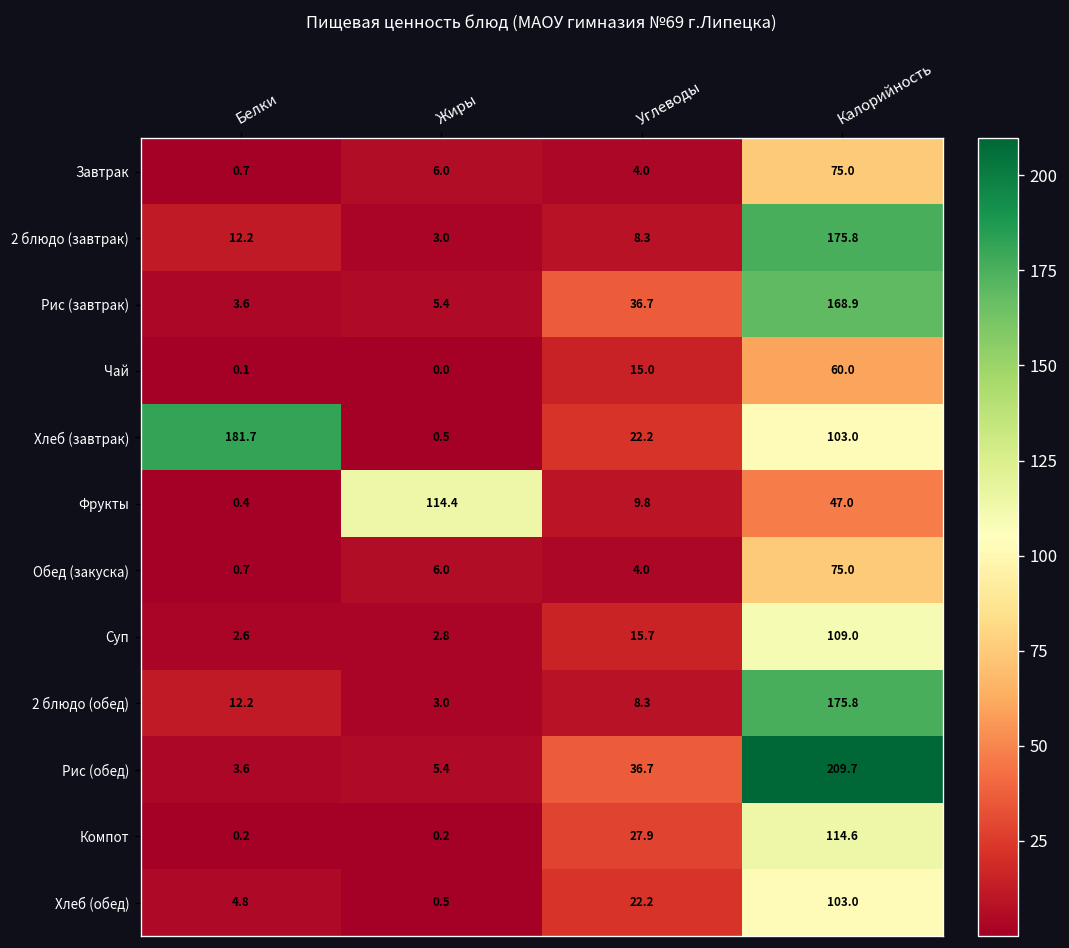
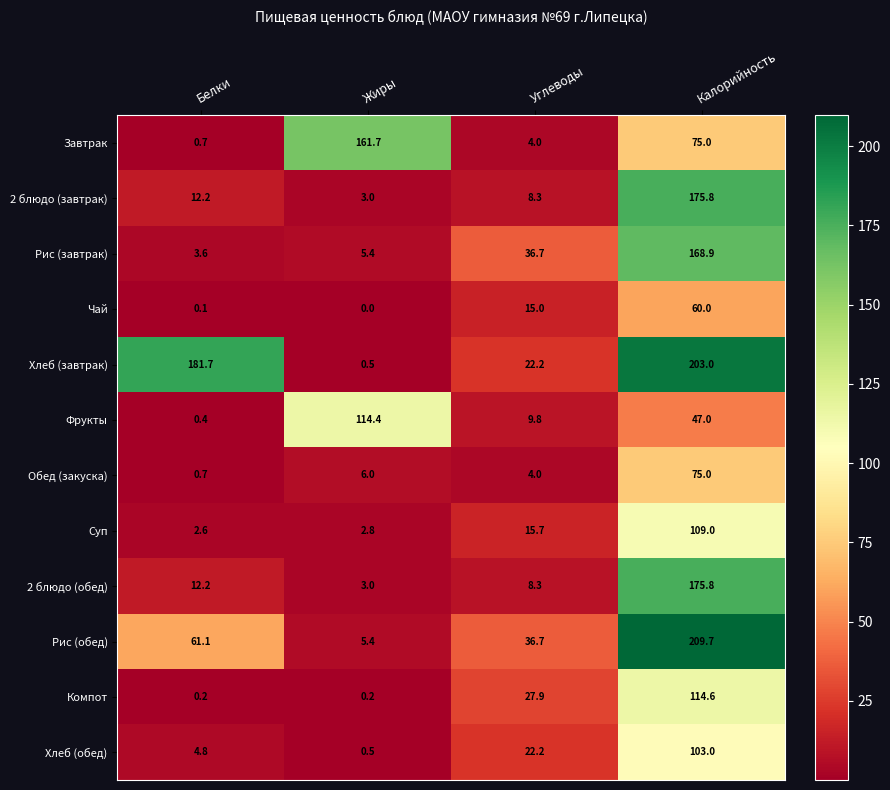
  {
    "Завтрак": {
      "Белки": 0.7,
-     "Жиры": 6.0,
+     "Жиры": 161.7,
      "Углеводы": 4.0,
      "Калорийность": 75.0
    },
    "2 блюдо (завтрак)": {
      "Белки": 12.2,
      "Жиры": 3.0,
      "Углеводы": 8.3,
      "Калорийность": 175.8
    },
    "Рис (завтрак)": {
      "Белки": 3.6,
      "Жиры": 5.4,
      "Углеводы": 36.7,
      "Калорийность": 168.9
    },
    "Чай": {
      "Белки": 0.1,
      "Жиры": 0.0,
      "Углеводы": 15.0,
      "Калорийность": 60.0
    },
    "Хлеб (завтрак)": {
      "Белки": 181.7,
      "Жиры": 0.5,
      "Углеводы": 22.2,
-     "Калорийность": 103.0
+     "Калорийность": 203.0
    },
    "Фрукты": {
      "Белки": 0.4,
      "Жиры": 114.4,
      "Углеводы": 9.8,
      "Калорийность": 47.0
    },
    "Обед (закуска)": {
      "Белки": 0.7,
      "Жиры": 6.0,
      "Углеводы": 4.0,
      "Калорийность": 75.0
    },
    "Суп": {
      "Белки": 2.6,
      "Жиры": 2.8,
      "Углеводы": 15.7,
      "Калорийность": 109.0
    },
    "2 блюдо (обед)": {
      "Белки": 12.2,
      "Жиры": 3.0,
      "Углеводы": 8.3,
      "Калорийность": 175.8
    },
    "Рис (обед)": {
-     "Белки": 3.6,
+     "Белки": 61.1,
      "Жиры": 5.4,
      "Углеводы": 36.7,
      "Калорийность": 209.7
    },
    "Компот": {
      "Белки": 0.2,
      "Жиры": 0.2,
      "Углеводы": 27.9,
      "Калорийность": 114.6
    },
    "Хлеб (обед)": {
      "Белки": 4.8,
      "Жиры": 0.5,
      "Углеводы": 22.2,
      "Калорийность": 103.0
    }
  }
